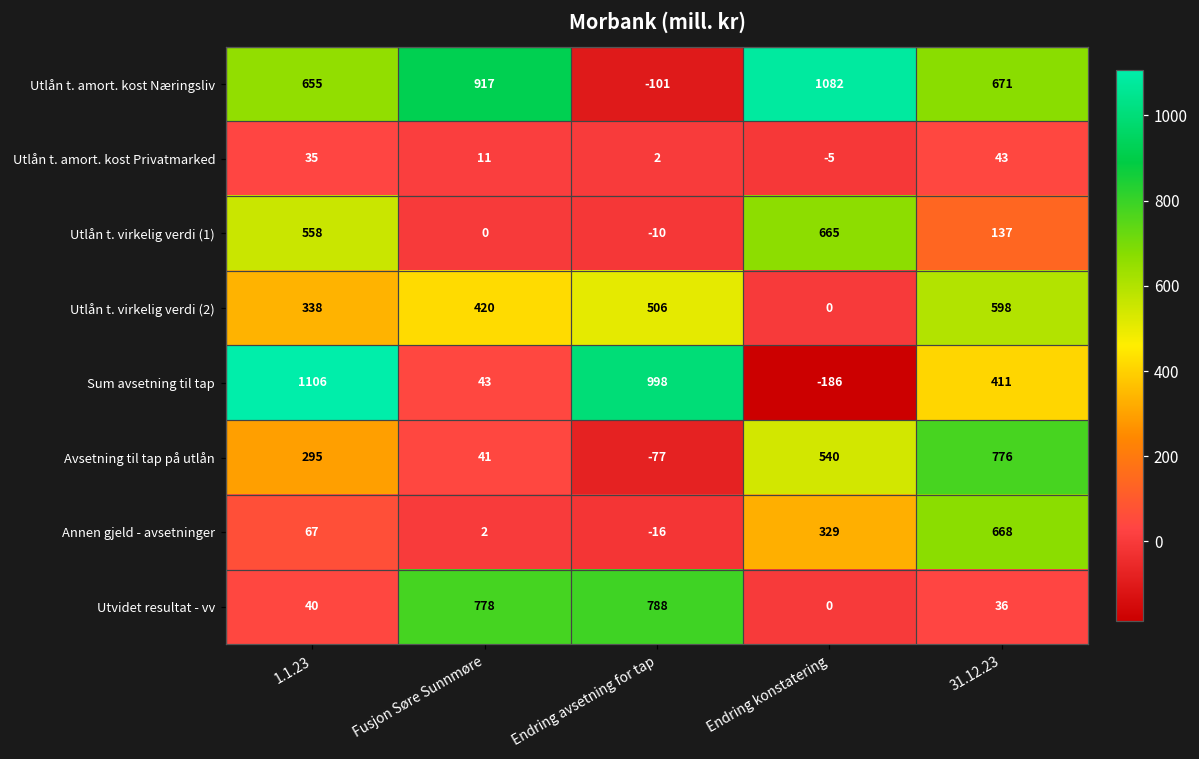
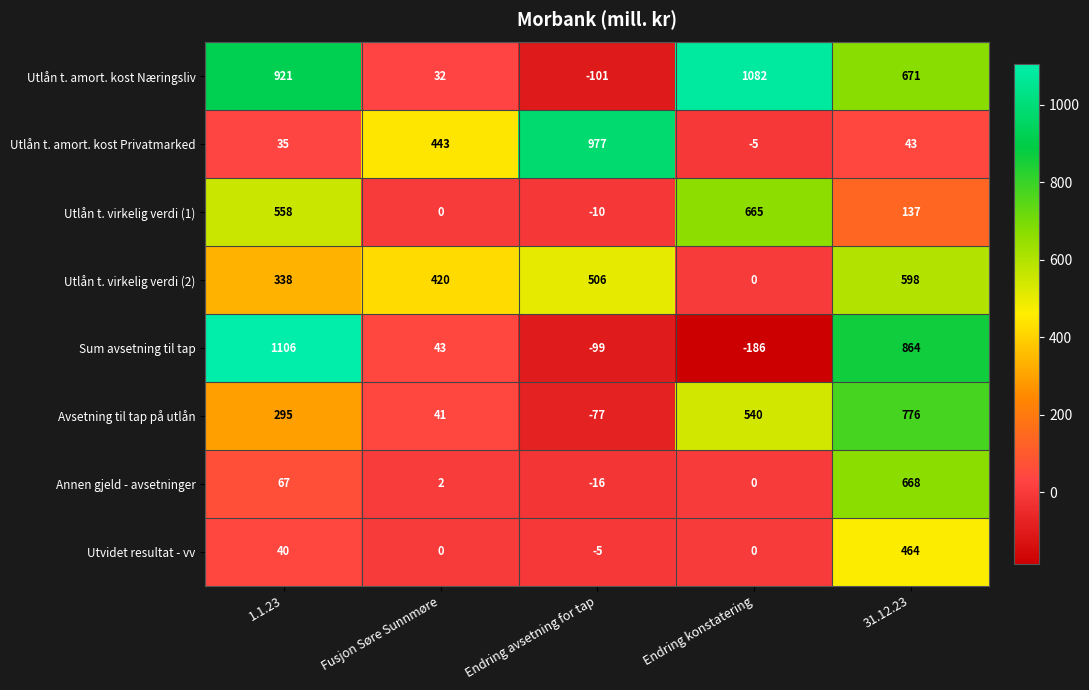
  {
    "Utlån t. amort. kost Næringsliv": {
-     "1.1.23": 655,
-     "Fusjon Søre Sunnmøre": 917,
+     "1.1.23": 921,
+     "Fusjon Søre Sunnmøre": 32,
      "Endring avsetning for tap": -101,
      "Endring konstatering": 1082,
      "31.12.23": 671
    },
    "Utlån t. amort. kost Privatmarked": {
      "1.1.23": 35,
-     "Fusjon Søre Sunnmøre": 11,
-     "Endring avsetning for tap": 2,
+     "Fusjon Søre Sunnmøre": 443,
+     "Endring avsetning for tap": 977,
      "Endring konstatering": -5,
      "31.12.23": 43
    },
    "Utlån t. virkelig verdi (1)": {
      "1.1.23": 558,
      "Fusjon Søre Sunnmøre": 0,
      "Endring avsetning for tap": -10,
      "Endring konstatering": 665,
      "31.12.23": 137
    },
    "Utlån t. virkelig verdi (2)": {
      "1.1.23": 338,
      "Fusjon Søre Sunnmøre": 420,
      "Endring avsetning for tap": 506,
      "Endring konstatering": 0,
      "31.12.23": 598
    },
    "Sum avsetning til tap": {
      "1.1.23": 1106,
      "Fusjon Søre Sunnmøre": 43,
-     "Endring avsetning for tap": 998,
+     "Endring avsetning for tap": -99,
      "Endring konstatering": -186,
-     "31.12.23": 411
+     "31.12.23": 864
    },
    "Avsetning til tap på utlån": {
      "1.1.23": 295,
      "Fusjon Søre Sunnmøre": 41,
      "Endring avsetning for tap": -77,
      "Endring konstatering": 540,
      "31.12.23": 776
    },
    "Annen gjeld - avsetninger": {
      "1.1.23": 67,
      "Fusjon Søre Sunnmøre": 2,
      "Endring avsetning for tap": -16,
-     "Endring konstatering": 329,
+     "Endring konstatering": 0,
      "31.12.23": 668
    },
    "Utvidet resultat - vv": {
      "1.1.23": 40,
-     "Fusjon Søre Sunnmøre": 778,
-     "Endring avsetning for tap": 788,
+     "Fusjon Søre Sunnmøre": 0,
+     "Endring avsetning for tap": -5,
      "Endring konstatering": 0,
-     "31.12.23": 36
+     "31.12.23": 464
    }
  }
